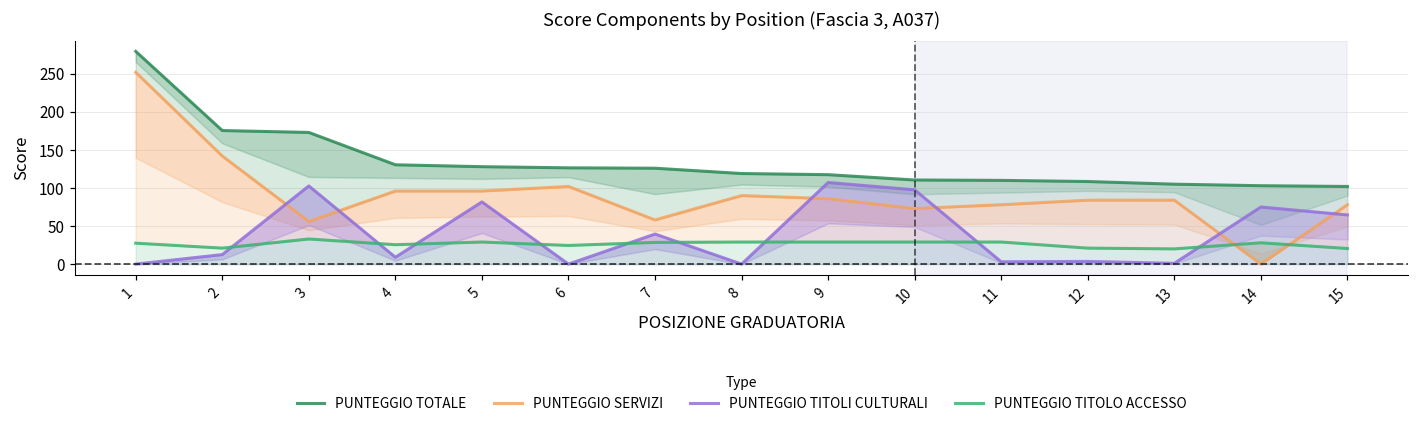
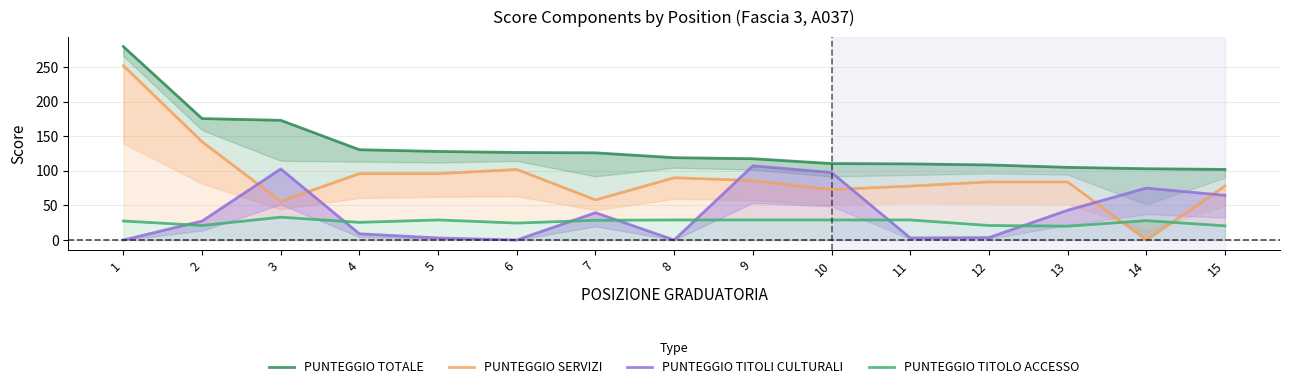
  {
    "PUNTEGGIO TITOLI CULTURALI": {
      "1": 0,
-     "2": 10,
+     "2": 30,
      "3": 100,
      "4": 10,
-     "5": 80,
+     "5": 0,
      "6": 0,
      "7": 40,
      "8": 0,
      "9": 110,
      "10": 100,
      "11": 0,
      "12": 0,
-     "13": 0,
+     "13": 40,
      "14": 80,
      "15": 60
    }
  }
